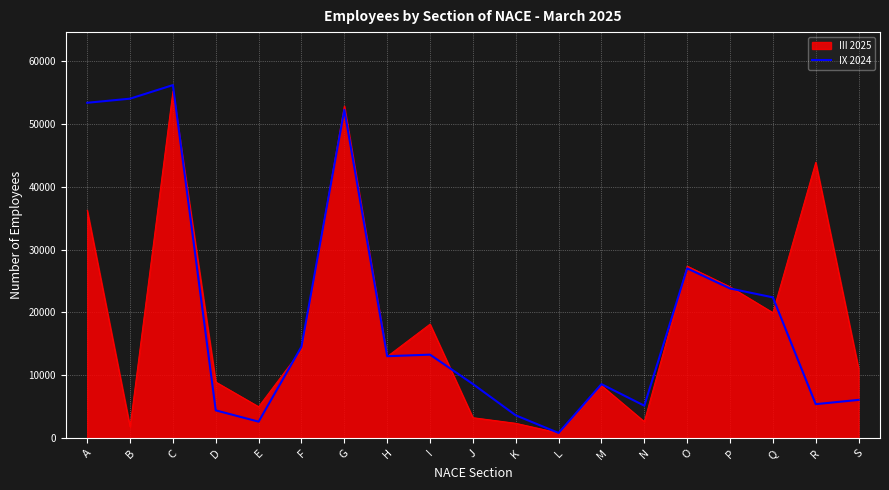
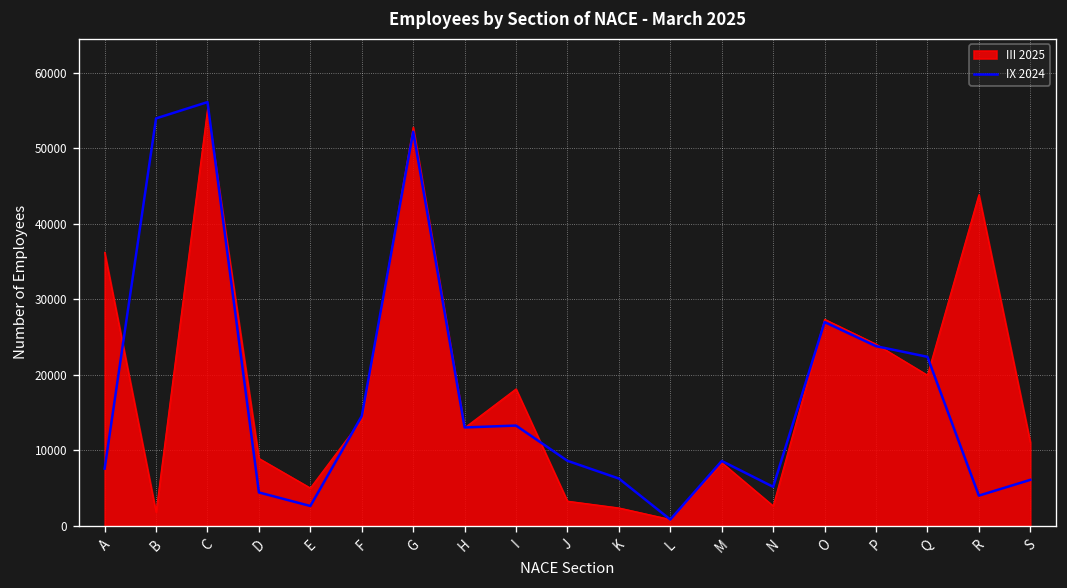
  {
    "III 2025": {
      "A": 36000,
      "B": 2000,
      "C": 55000,
      "D": 9000,
      "E": 5000,
      "F": 14000,
      "G": 53000,
      "I": 18000,
      "J": 3000,
      "K": 2000,
      "N": 3000,
      "Q": 20000,
      "R": 44000,
      "S": 11000
    },
    "IX 2024": {
-     "A": 53000,
+     "A": 8000,
      "B": 54000,
      "C": 56000,
      "D": 4000,
      "E": 3000,
      "F": 15000,
      "G": 52000,
      "I": 13000,
      "J": 9000,
-     "K": 4000,
+     "K": 6000,
      "N": 5000,
      "Q": 22000,
-     "R": 5000,
+     "R": 4000,
      "S": 6000
    }
  }
